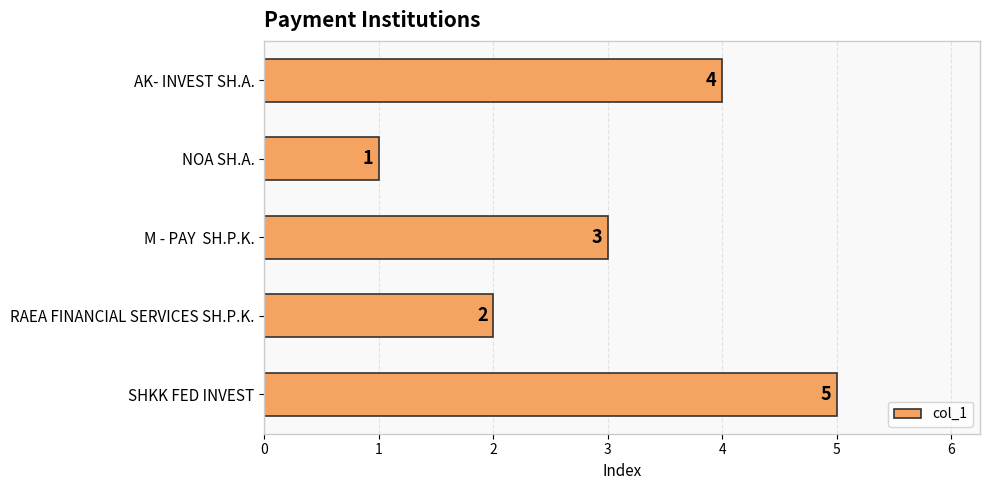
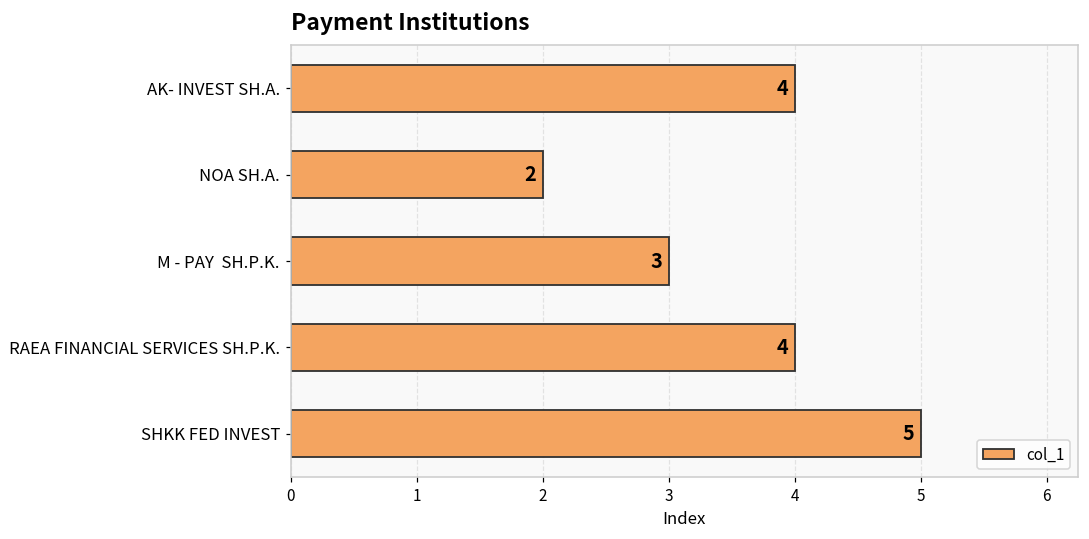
  {
    "AK- INVEST SH.A.": 4,
-   "NOA SH.A.": 1,
+   "NOA SH.A.": 2,
    "M - PAY SH.P.K.": 3,
-   "RAEA FINANCIAL SERVICES SH.P.K.": 2,
+   "RAEA FINANCIAL SERVICES SH.P.K.": 4,
    "SHKK FED INVEST": 5
  }
